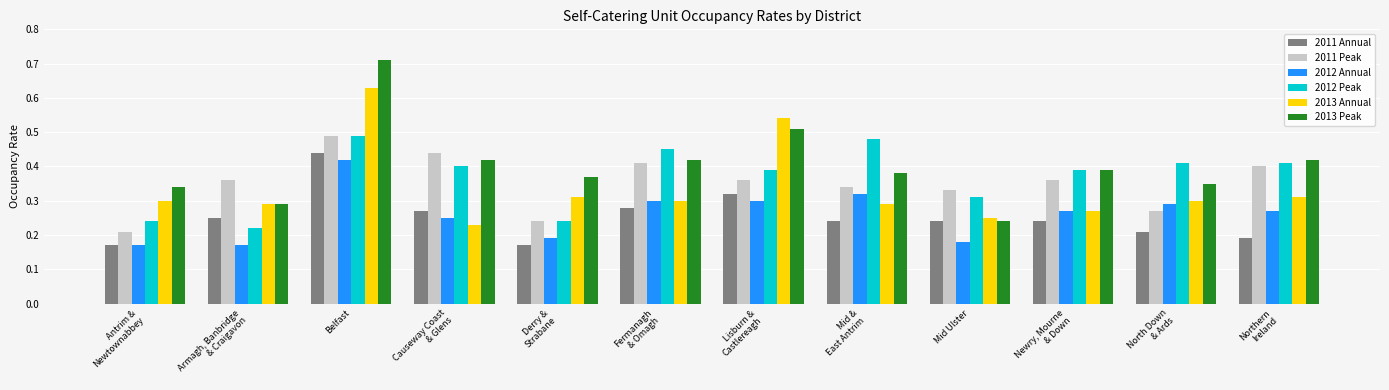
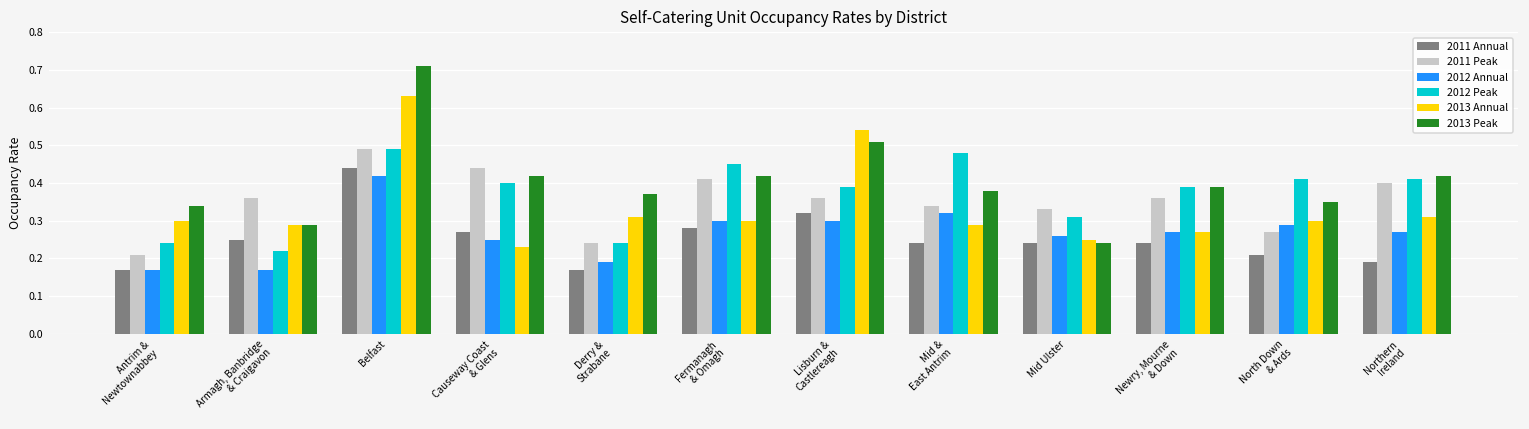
  {
    "2011 Annual": {
      "Antrim & Newtownabbey": 0.17,
      "Armagh, Banbridge & Craigavon": 0.25,
      "Belfast": 0.44,
      "Causeway Coast & Glens": 0.27,
      "Derry & Strabane": 0.17,
      "Fermanagh & Omagh": 0.28,
      "Lisburn & Castlereagh": 0.32,
      "Mid & East Antrim": 0.24,
      "Mid Ulster": 0.24,
      "Newry, Mourne & Down": 0.24,
      "North Down & Ards": 0.21,
      "Northern Ireland": 0.19
    },
    "2011 Peak": {
      "Antrim & Newtownabbey": 0.21,
      "Armagh, Banbridge & Craigavon": 0.36,
      "Belfast": 0.49,
      "Causeway Coast & Glens": 0.44,
      "Derry & Strabane": 0.24,
      "Fermanagh & Omagh": 0.41,
      "Lisburn & Castlereagh": 0.36,
      "Mid & East Antrim": 0.34,
      "Mid Ulster": 0.33,
      "Newry, Mourne & Down": 0.36,
      "North Down & Ards": 0.27,
      "Northern Ireland": 0.40
    },
    "2012 Annual": {
      "Antrim & Newtownabbey": 0.17,
      "Armagh, Banbridge & Craigavon": 0.17,
      "Belfast": 0.42,
      "Causeway Coast & Glens": 0.25,
      "Derry & Strabane": 0.19,
      "Fermanagh & Omagh": 0.30,
      "Lisburn & Castlereagh": 0.30,
      "Mid & East Antrim": 0.32,
-     "Mid Ulster": 0.18,
+     "Mid Ulster": 0.26,
      "Newry, Mourne & Down": 0.27,
      "North Down & Ards": 0.29,
      "Northern Ireland": 0.27
    },
    "2012 Peak": {
      "Antrim & Newtownabbey": 0.24,
      "Armagh, Banbridge & Craigavon": 0.22,
      "Belfast": 0.49,
      "Causeway Coast & Glens": 0.40,
      "Derry & Strabane": 0.24,
      "Fermanagh & Omagh": 0.45,
      "Lisburn & Castlereagh": 0.39,
      "Mid & East Antrim": 0.48,
      "Mid Ulster": 0.31,
      "Newry, Mourne & Down": 0.39,
      "North Down & Ards": 0.41,
      "Northern Ireland": 0.41
    },
    "2013 Annual": {
      "Antrim & Newtownabbey": 0.30,
      "Armagh, Banbridge & Craigavon": 0.29,
      "Belfast": 0.63,
      "Causeway Coast & Glens": 0.23,
      "Derry & Strabane": 0.31,
      "Fermanagh & Omagh": 0.30,
      "Lisburn & Castlereagh": 0.54,
      "Mid & East Antrim": 0.29,
      "Mid Ulster": 0.25,
      "Newry, Mourne & Down": 0.27,
      "North Down & Ards": 0.30,
      "Northern Ireland": 0.31
    },
    "2013 Peak": {
      "Antrim & Newtownabbey": 0.34,
      "Armagh, Banbridge & Craigavon": 0.29,
      "Belfast": 0.71,
      "Causeway Coast & Glens": 0.42,
      "Derry & Strabane": 0.37,
      "Fermanagh & Omagh": 0.42,
      "Lisburn & Castlereagh": 0.51,
      "Mid & East Antrim": 0.38,
      "Mid Ulster": 0.24,
      "Newry, Mourne & Down": 0.39,
      "North Down & Ards": 0.35,
      "Northern Ireland": 0.42
    }
  }
